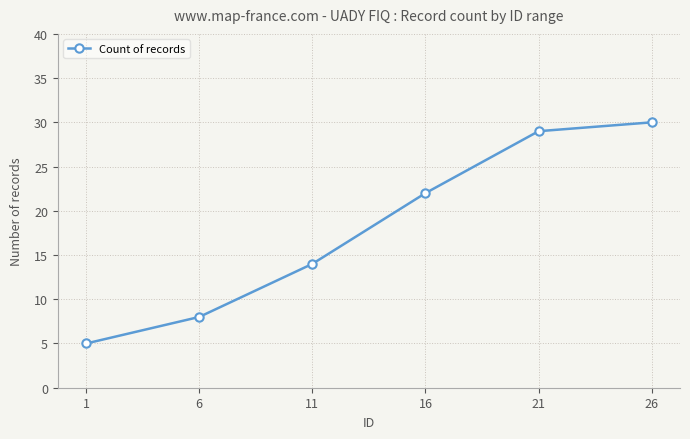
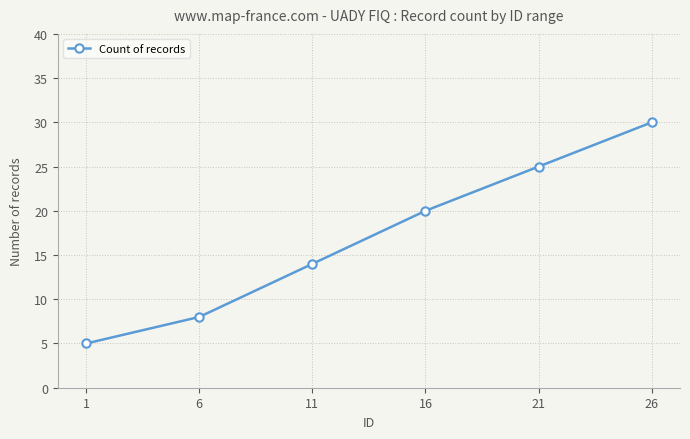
  {
    "1": 5,
    "6": 8,
    "11": 14,
-   "16": 22,
-   "21": 29,
+   "16": 20,
+   "21": 25,
    "26": 30
  }
